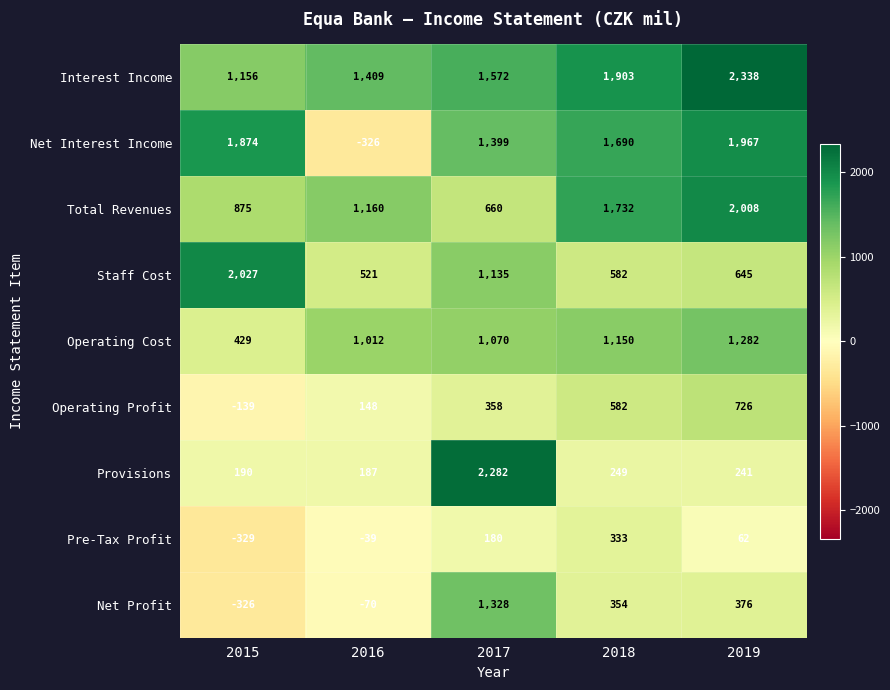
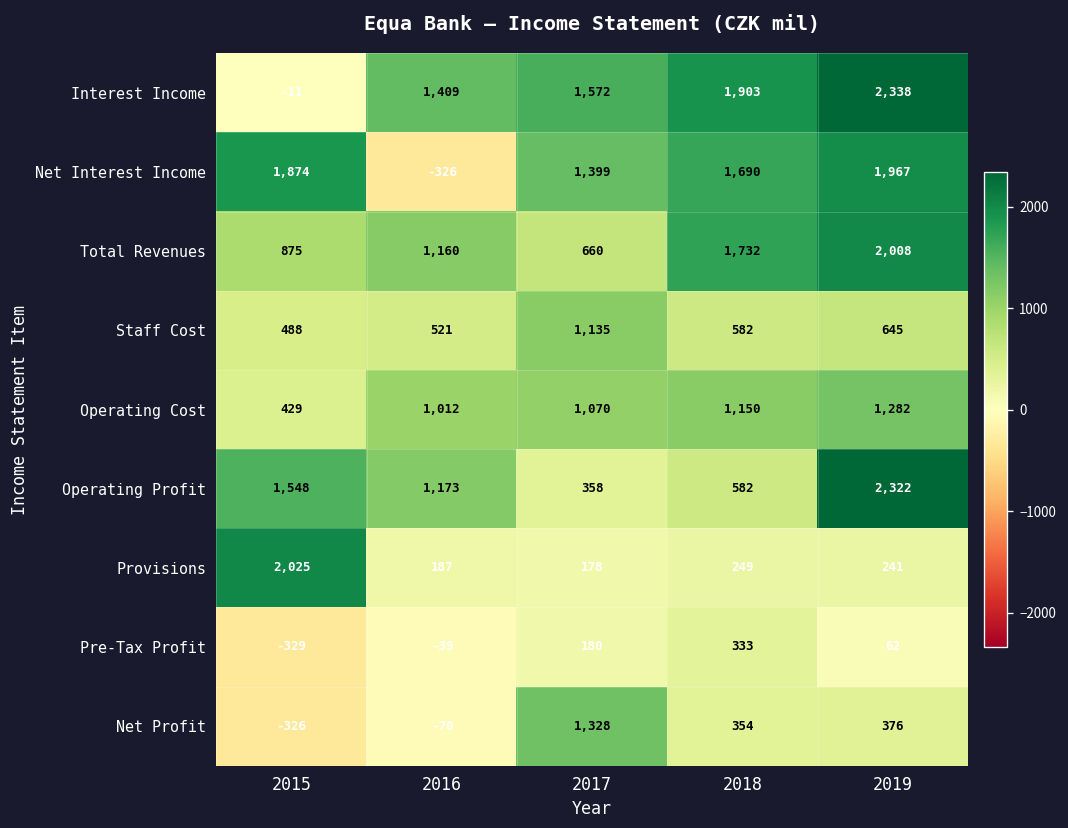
  {
    "Interest Income": {
-     "2015": "1,156",
+     "2015": "-11",
      "2016": "1,409",
      "2017": "1,572",
      "2018": "1,903",
      "2019": "2,338"
    },
    "Net Interest Income": {
      "2015": "1,874",
      "2016": "-326",
      "2017": "1,399",
      "2018": "1,690",
      "2019": "1,967"
    },
    "Total Revenues": {
      "2015": "875",
      "2016": "1,160",
      "2017": "660",
      "2018": "1,732",
      "2019": "2,008"
    },
    "Staff Cost": {
-     "2015": "2,027",
+     "2015": "488",
      "2016": "521",
      "2017": "1,135",
      "2018": "582",
      "2019": "645"
    },
    "Operating Cost": {
      "2015": "429",
      "2016": "1,012",
      "2017": "1,070",
      "2018": "1,150",
      "2019": "1,282"
    },
    "Operating Profit": {
-     "2015": "-139",
-     "2016": "148",
+     "2015": "1,548",
+     "2016": "1,173",
      "2017": "358",
      "2018": "582",
-     "2019": "726"
+     "2019": "2,322"
    },
    "Provisions": {
-     "2015": "190",
+     "2015": "2,025",
      "2016": "187",
-     "2017": "2,282",
+     "2017": "178",
      "2018": "249",
      "2019": "241"
    },
    "Pre-Tax Profit": {
      "2015": "-329",
      "2016": "-39",
      "2017": "180",
      "2018": "333",
      "2019": "62"
    },
    "Net Profit": {
      "2015": "-326",
      "2016": "-70",
      "2017": "1,328",
      "2018": "354",
      "2019": "376"
    }
  }
